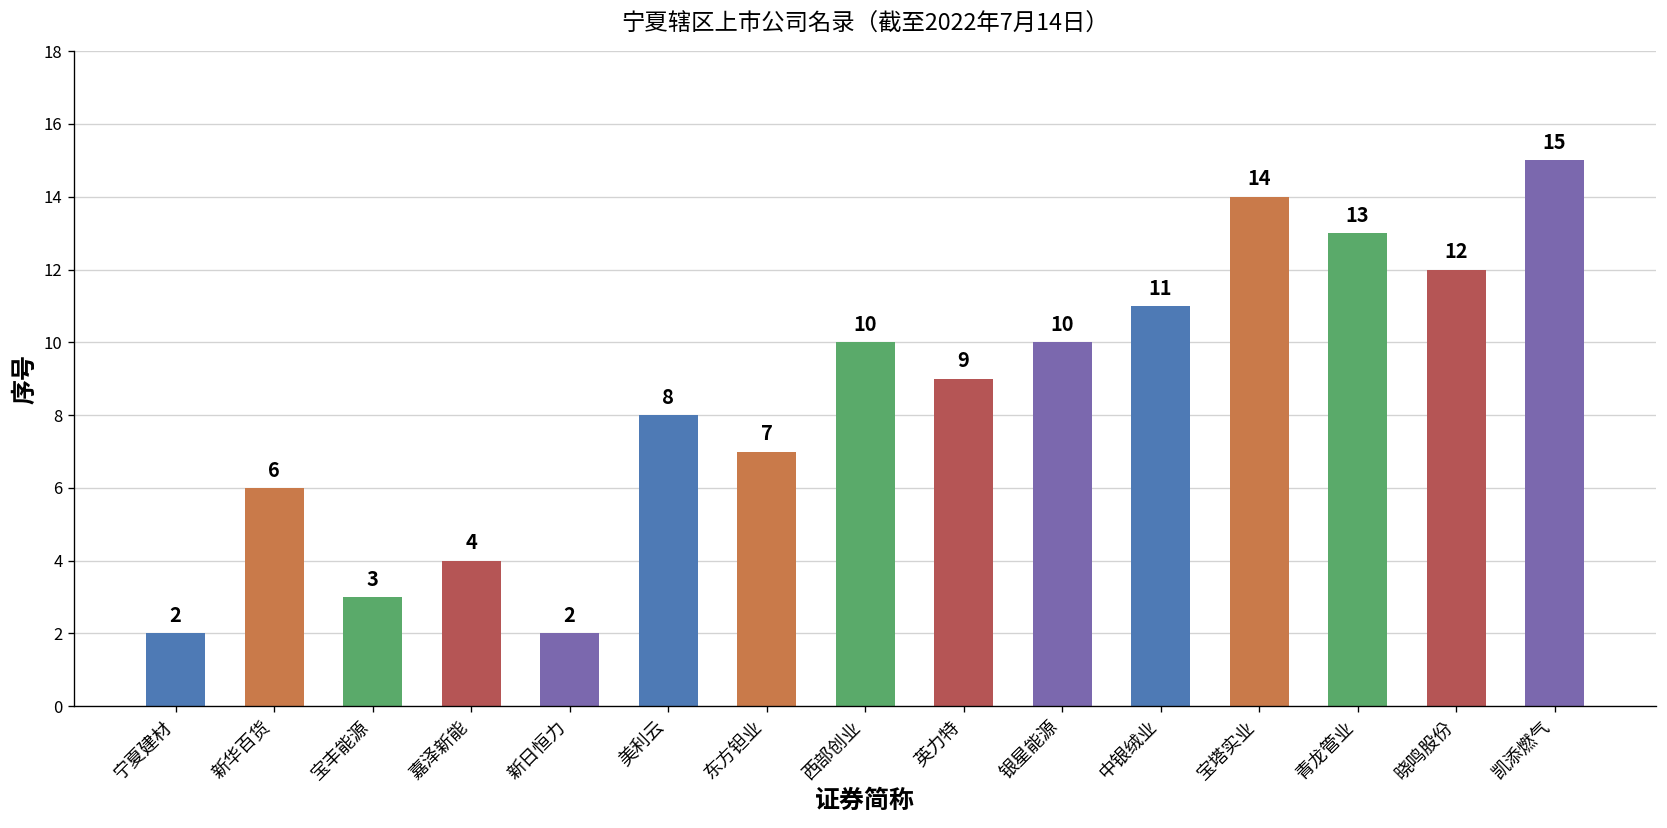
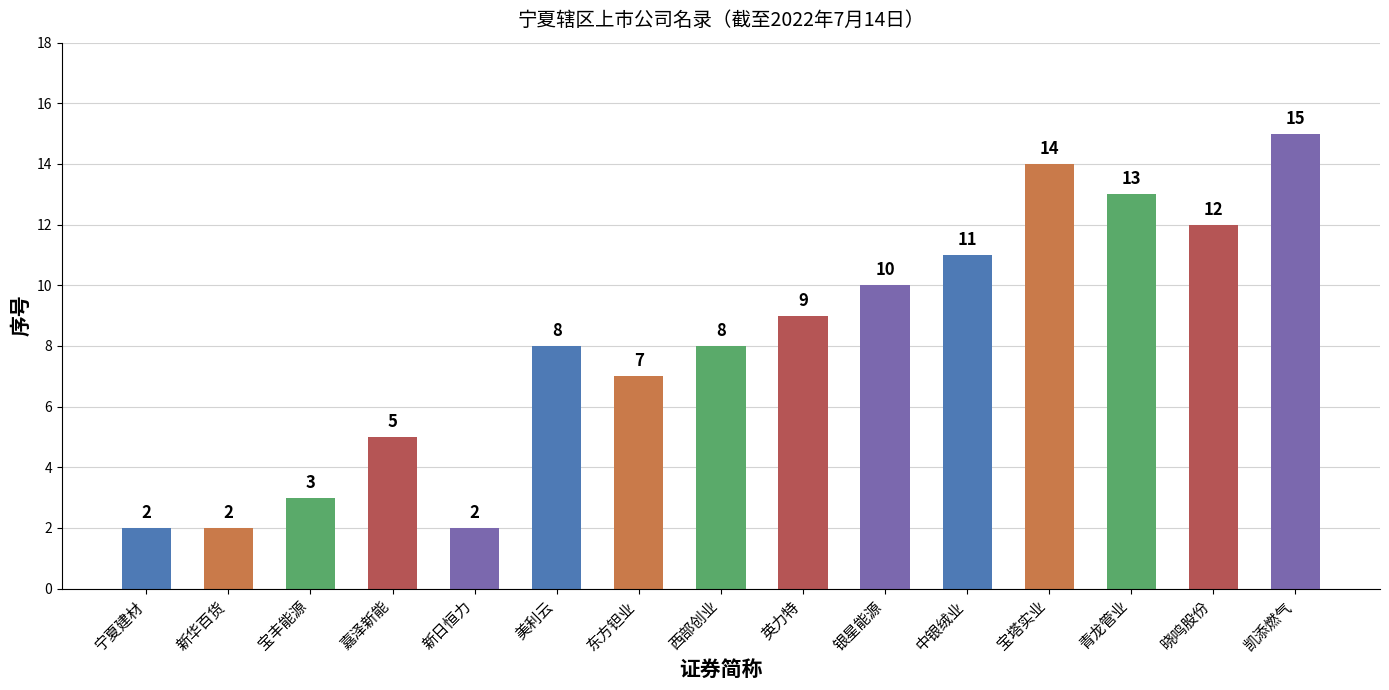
  {
    "宁夏建材": 2,
-   "新华百货": 6,
+   "新华百货": 2,
    "宝丰能源": 3,
-   "嘉泽新能": 4,
+   "嘉泽新能": 5,
    "新日恒力": 2,
    "美利云": 8,
    "东方钽业": 7,
-   "西部创业": 10,
+   "西部创业": 8,
    "英力特": 9,
    "银星能源": 10,
    "中银绒业": 11,
    "宝塔实业": 14,
    "青龙管业": 13,
    "晓鸣股份": 12,
    "凯添燃气": 15
  }
